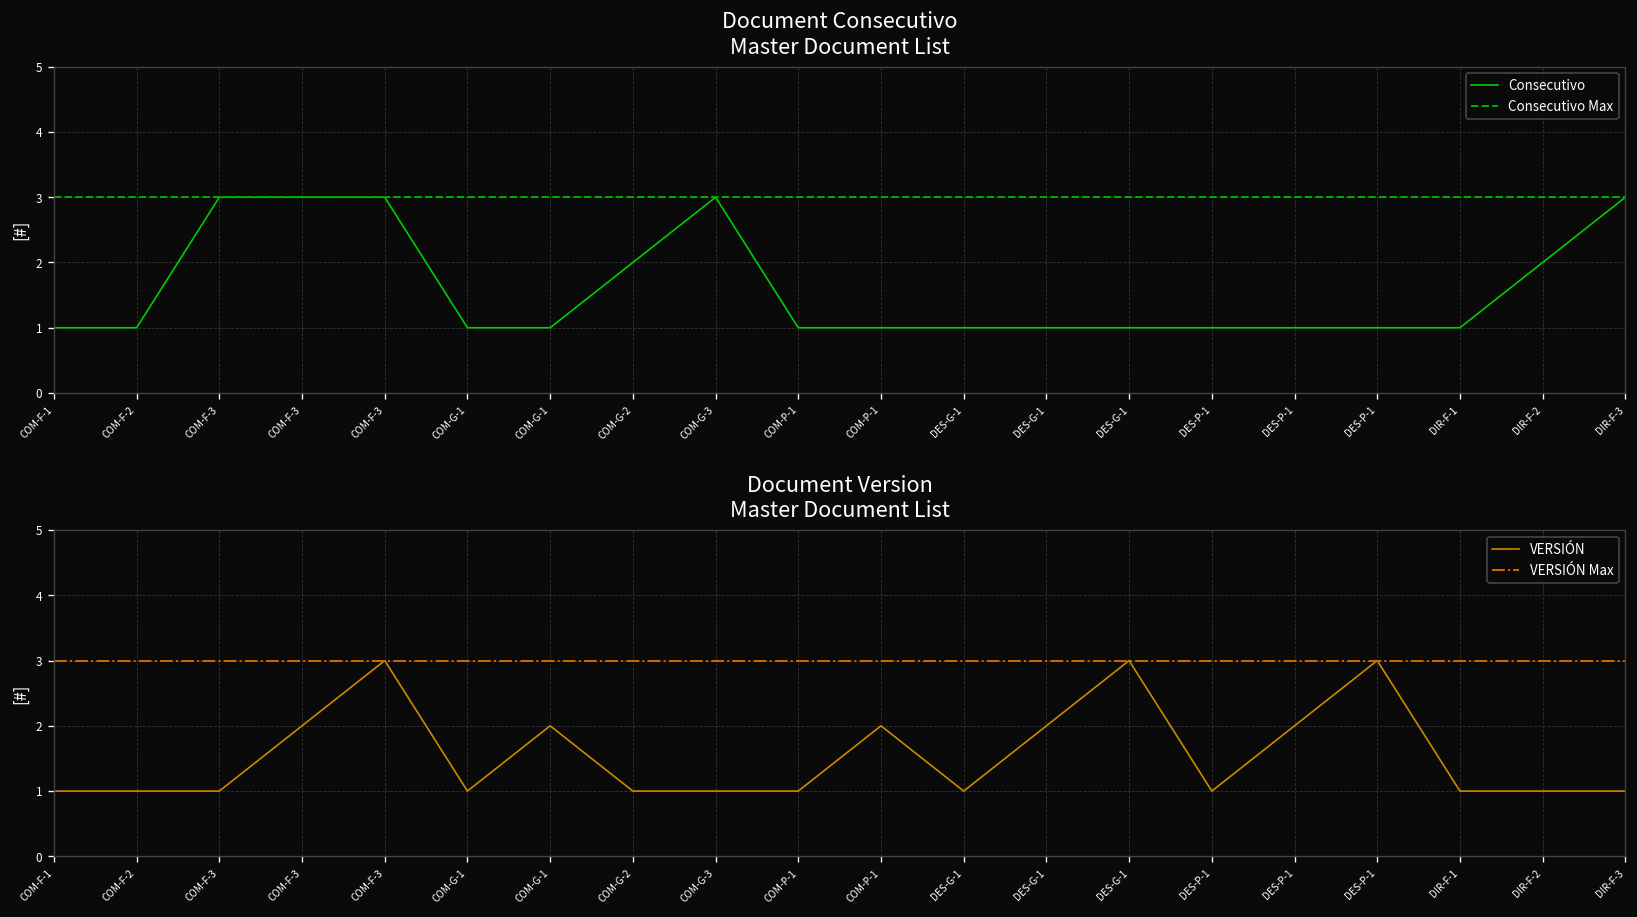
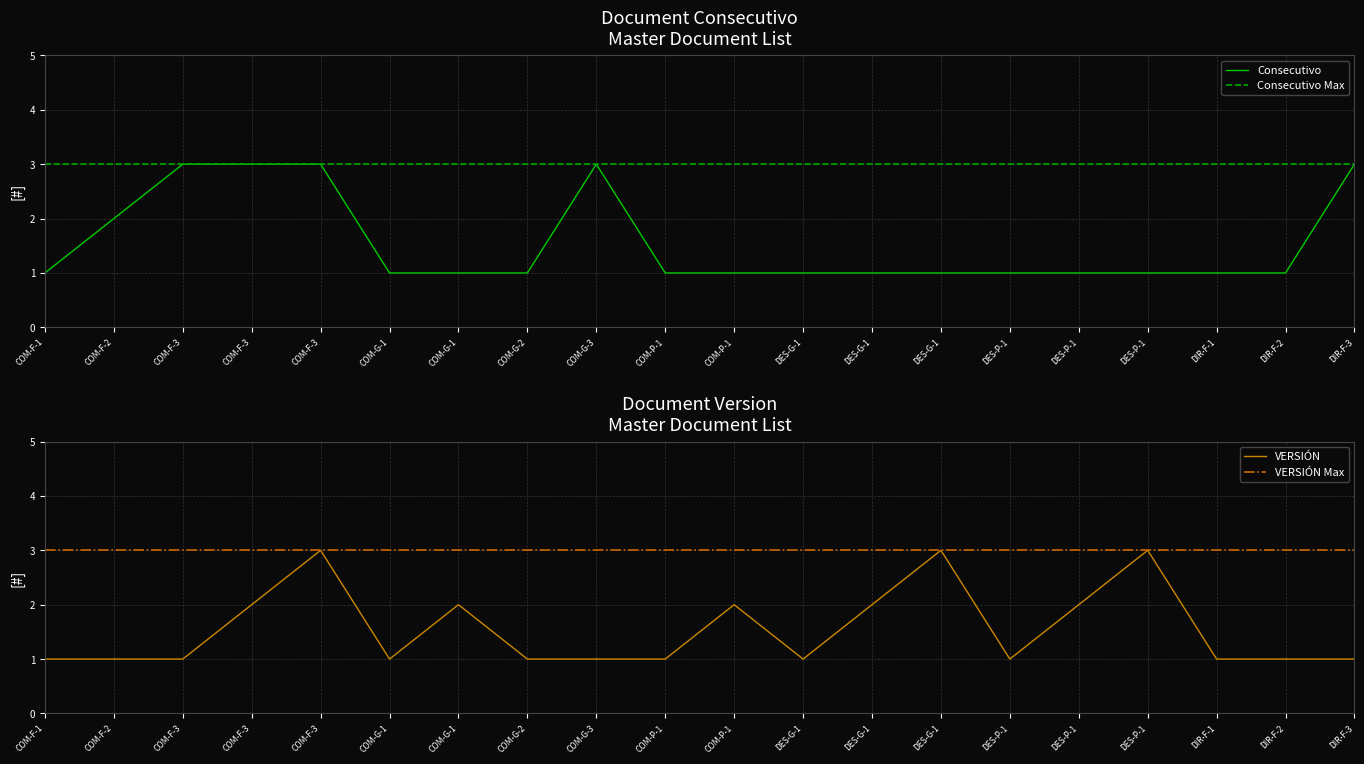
  {
    "Document Consecutivo Master Document List": {
      "COM-F-1": 1,
-     "COM-F-2": 1,
-     "COM-G-2": 2,
+     "COM-F-2": 2,
+     "COM-G-2": 1,
      "COM-G-3": 3,
      "DIR-F-1": 1,
-     "DIR-F-2": 2,
+     "DIR-F-2": 1,
      "DIR-F-3": 3
    },
    "Document Version Master Document List": {
      "COM-F-1": 1.0,
      "COM-F-2": 1.0,
      "COM-G-2": 1.0,
      "COM-G-3": 1.0,
      "DIR-F-1": 1.0,
      "DIR-F-2": 1.0,
      "DIR-F-3": 1.0
    }
  }
